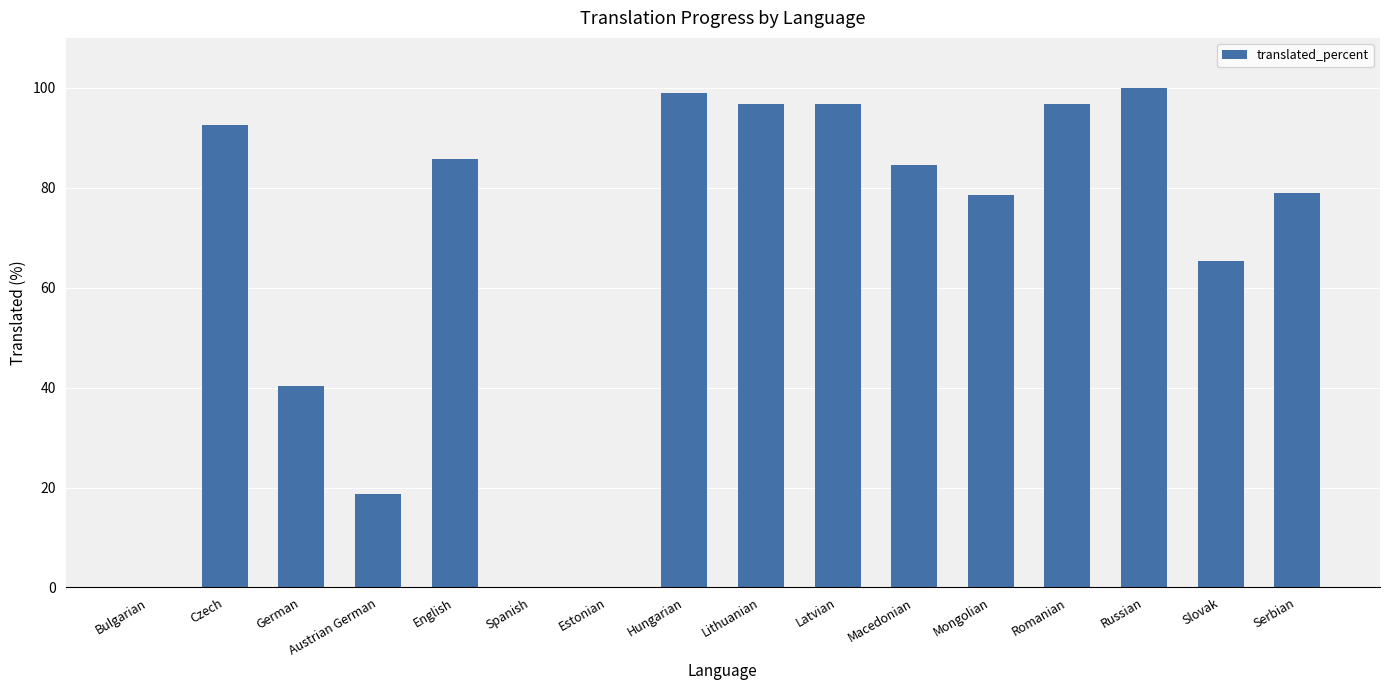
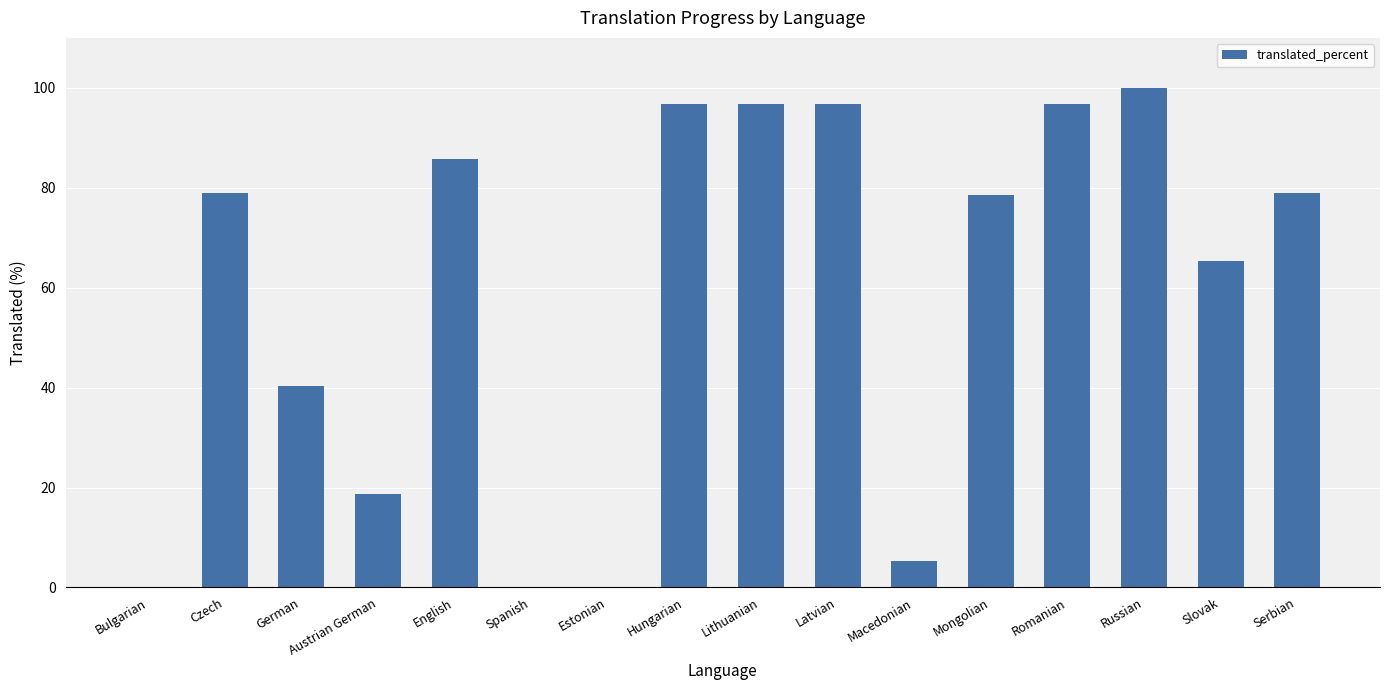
  {
    "Bulgarian": 0,
-   "Czech": 93,
+   "Czech": 79,
    "German": 40,
    "Austrian German": 19,
    "English": 86,
    "Spanish": 0,
    "Estonian": 0,
-   "Hungarian": 99,
+   "Hungarian": 97,
    "Lithuanian": 97,
    "Latvian": 97,
-   "Macedonian": 85,
+   "Macedonian": 5,
    "Mongolian": 79,
    "Romanian": 97,
    "Russian": 100,
    "Slovak": 65,
    "Serbian": 79
  }
